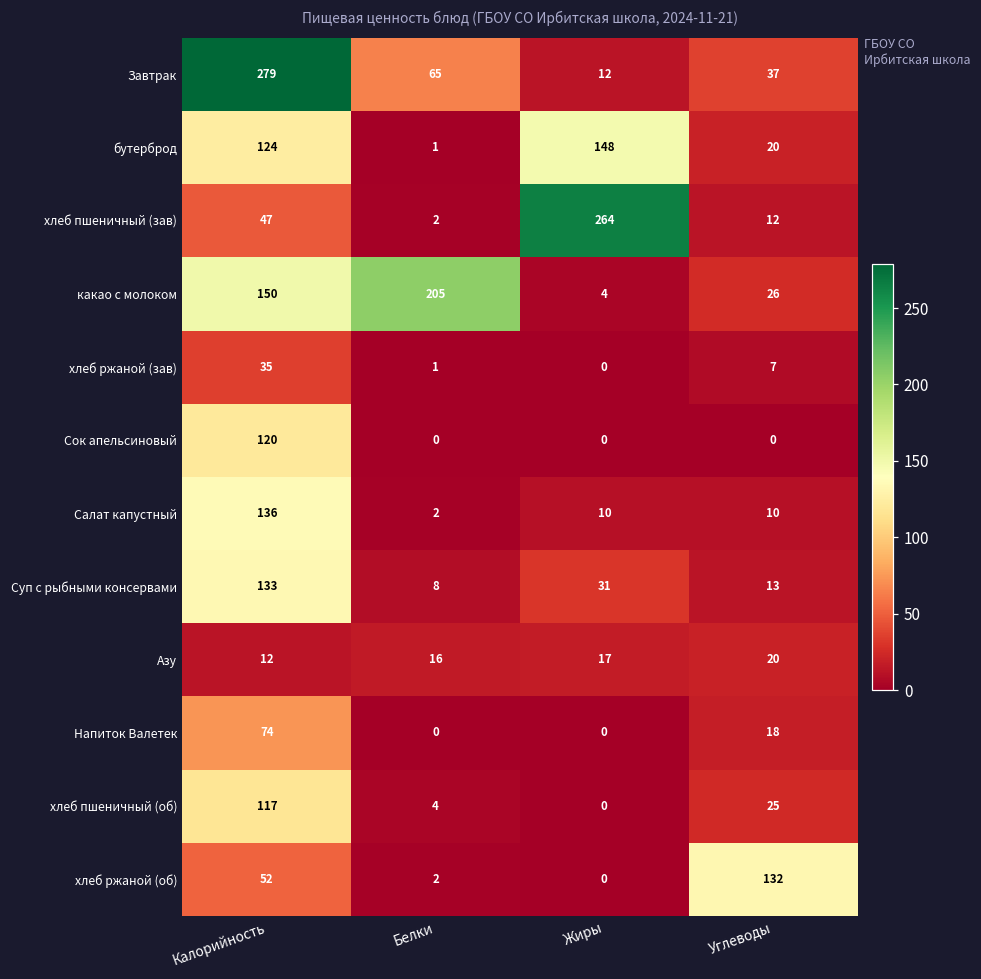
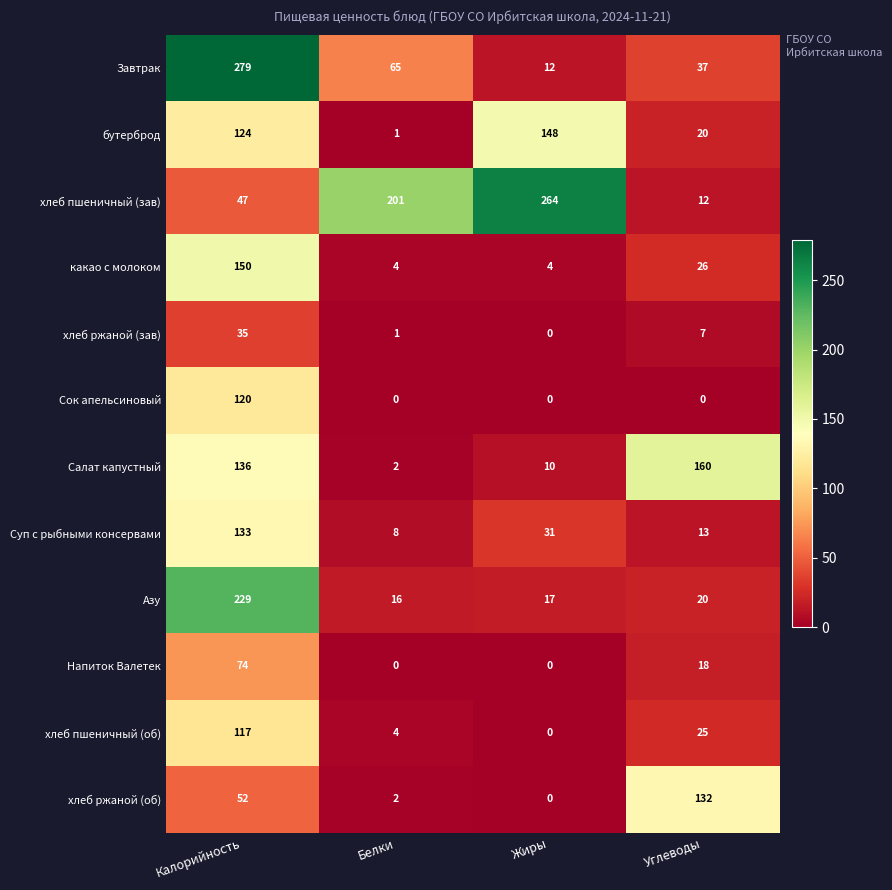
  {
    "Завтрак": {
      "Калорийность": 279,
      "Белки": 65,
      "Жиры": 12,
      "Углеводы": 37
    },
    "бутерброд": {
      "Калорийность": 124,
      "Белки": 1,
      "Жиры": 148,
      "Углеводы": 20
    },
    "хлеб пшеничный (зав)": {
      "Калорийность": 47,
-     "Белки": 2,
+     "Белки": 201,
      "Жиры": 264,
      "Углеводы": 12
    },
    "какао с молоком": {
      "Калорийность": 150,
-     "Белки": 205,
+     "Белки": 4,
      "Жиры": 4,
      "Углеводы": 26
    },
    "хлеб ржаной (зав)": {
      "Калорийность": 35,
      "Белки": 1,
      "Жиры": 0,
      "Углеводы": 7
    },
    "Сок апельсиновый": {
      "Калорийность": 120,
      "Белки": 0,
      "Жиры": 0,
      "Углеводы": 0
    },
    "Салат капустный": {
      "Калорийность": 136,
      "Белки": 2,
      "Жиры": 10,
-     "Углеводы": 10
+     "Углеводы": 160
    },
    "Суп с рыбными консервами": {
      "Калорийность": 133,
      "Белки": 8,
      "Жиры": 31,
      "Углеводы": 13
    },
    "Азу": {
-     "Калорийность": 12,
+     "Калорийность": 229,
      "Белки": 16,
      "Жиры": 17,
      "Углеводы": 20
    },
    "Напиток Валетек": {
      "Калорийность": 74,
      "Белки": 0,
      "Жиры": 0,
      "Углеводы": 18
    },
    "хлеб пшеничный (об)": {
      "Калорийность": 117,
      "Белки": 4,
      "Жиры": 0,
      "Углеводы": 25
    },
    "хлеб ржаной (об)": {
      "Калорийность": 52,
      "Белки": 2,
      "Жиры": 0,
      "Углеводы": 132
    }
  }
